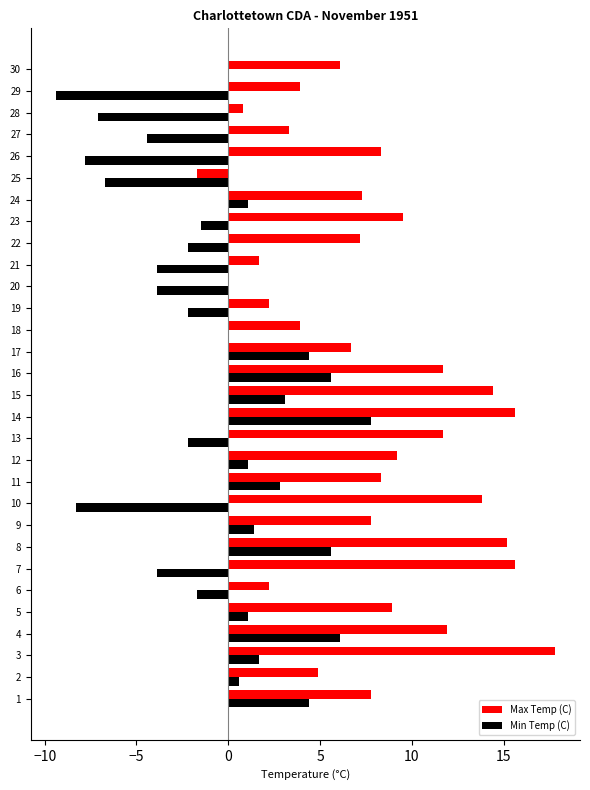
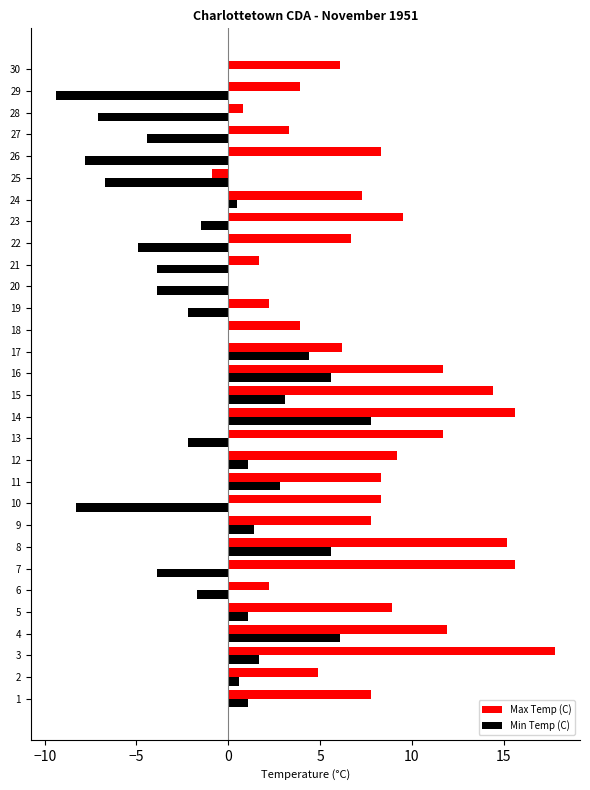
  {
    "Max Temp (C)": {
      "30": 6.1,
      "29": 3.9,
      "28": 0.8,
      "27": 3.3,
      "26": 8.3,
-     "25": -1.7,
+     "25": -0.9,
      "24": 7.3,
      "23": 9.5,
-     "22": 7.2,
+     "22": 6.7,
      "21": 1.7,
      "20": 0.0,
      "19": 2.2,
      "18": 3.9,
-     "17": 6.7,
+     "17": 6.2,
      "16": 11.7,
      "15": 14.4,
      "14": 15.6,
      "13": 11.7,
      "12": 9.2,
      "11": 8.3,
-     "10": 13.8,
+     "10": 8.3,
      "9": 7.8,
      "8": 15.2,
      "7": 15.6,
      "6": 2.2,
      "5": 8.9,
      "4": 11.9,
      "3": 17.8,
      "2": 4.9,
      "1": 7.8
    },
    "Min Temp (C)": {
      "30": 0.0,
      "29": -9.4,
      "28": -7.1,
      "27": -4.4,
      "26": -7.8,
      "25": -6.7,
-     "24": 1.1,
+     "24": 0.5,
      "23": -1.5,
-     "22": -2.2,
+     "22": -4.9,
      "21": -3.9,
      "20": -3.9,
      "19": -2.2,
      "18": 0.0,
      "17": 4.4,
      "16": 5.6,
      "15": 3.1,
      "14": 7.8,
      "13": -2.2,
      "12": 1.1,
      "11": 2.8,
      "10": -8.3,
      "9": 1.4,
      "8": 5.6,
      "7": -3.9,
      "6": -1.7,
      "5": 1.1,
      "4": 6.1,
      "3": 1.7,
      "2": 0.6,
-     "1": 4.4
+     "1": 1.1
    }
  }
